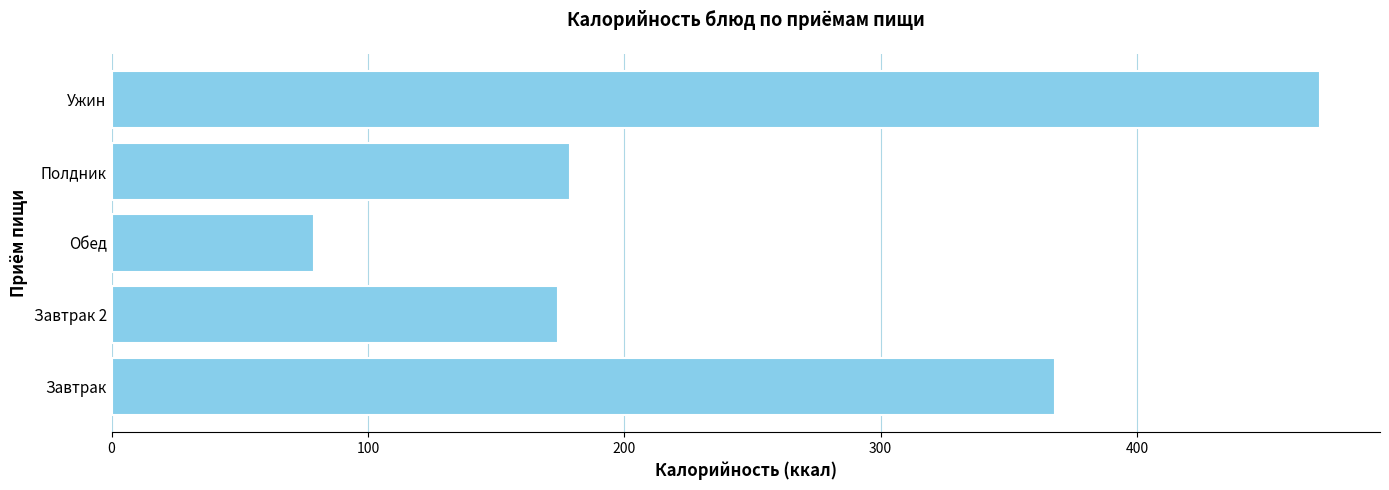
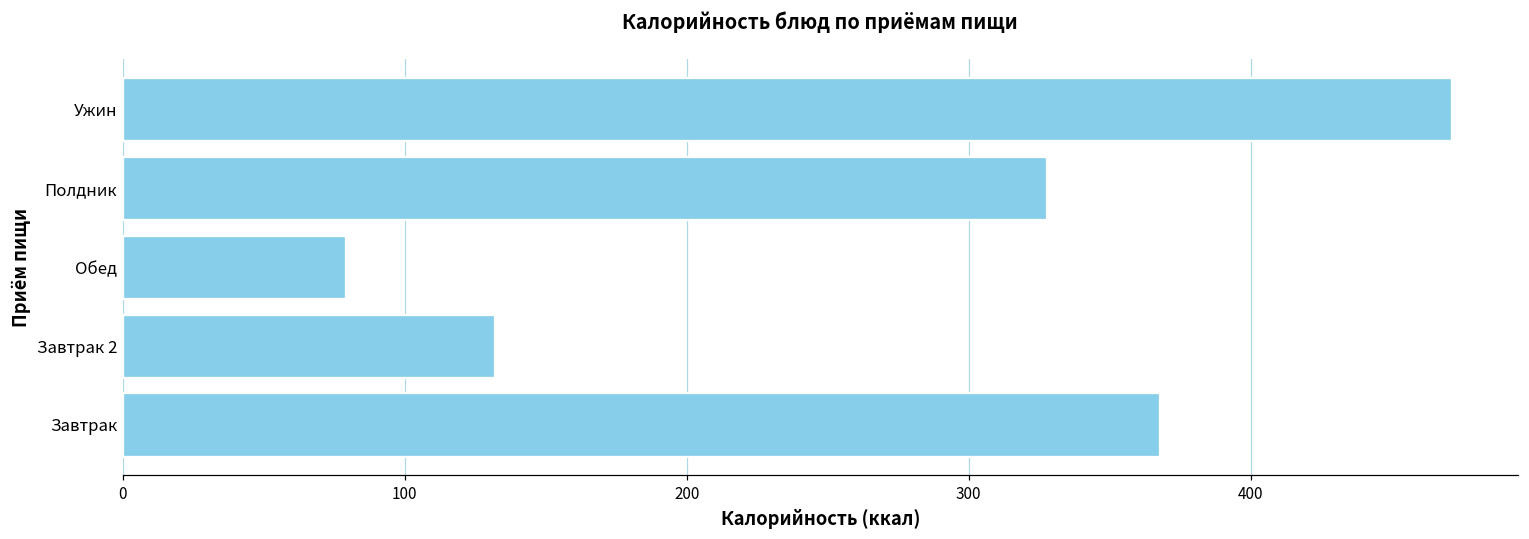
  {
    "Ужин": 471,
-   "Полдник": 179,
+   "Полдник": 328,
    "Обед": 79,
-   "Завтрак 2": 174,
+   "Завтрак 2": 132,
    "Завтрак": 368
  }
